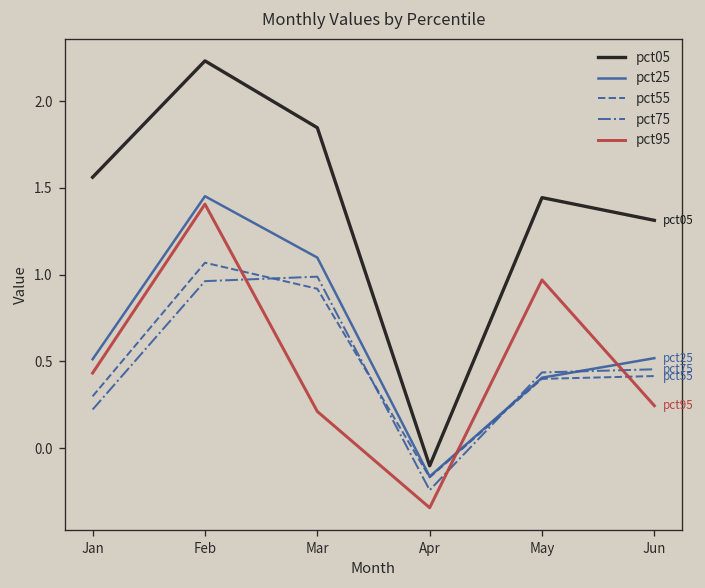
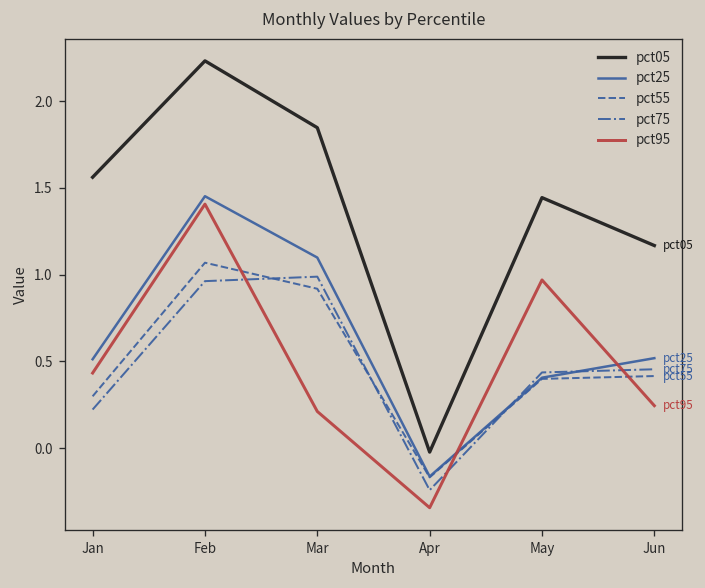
  {
    "pct05": {
      "Jan": 1.56,
      "Feb": 2.23,
      "Mar": 1.85,
-     "Apr": -0.10,
+     "Apr": -0.02,
      "May": 1.44,
-     "Jun": 1.31
+     "Jun": 1.17
    },
    "pct95": {
      "Jan": 0.43,
      "Feb": 1.41,
      "Mar": 0.21,
      "Apr": -0.34,
      "May": 0.97,
      "Jun": 0.24
    }
  }
